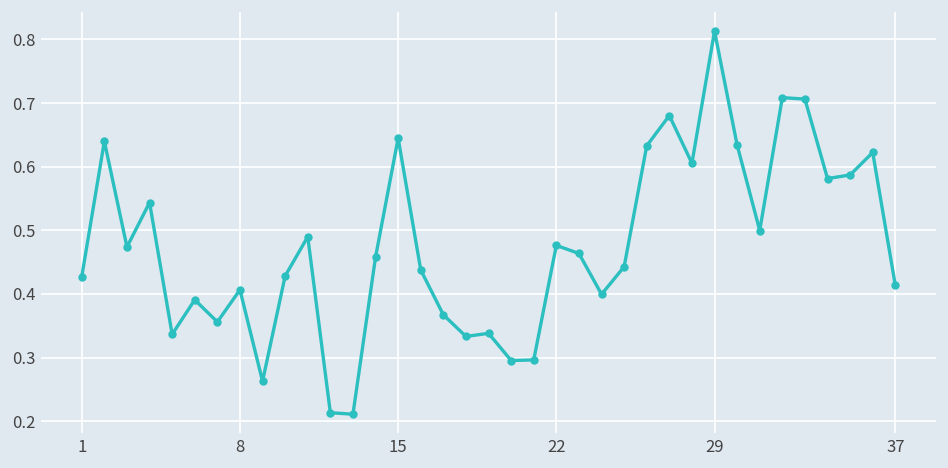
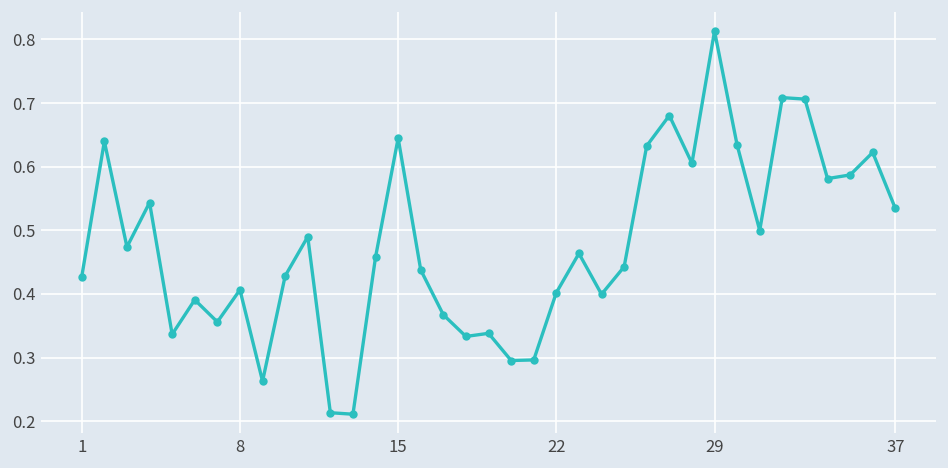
  {
    "1": 0.43,
    "8": 0.41,
    "15": 0.64,
-   "22": 0.48,
+   "22": 0.40,
    "29": 0.81,
-   "37": 0.41
+   "37": 0.53
  }
